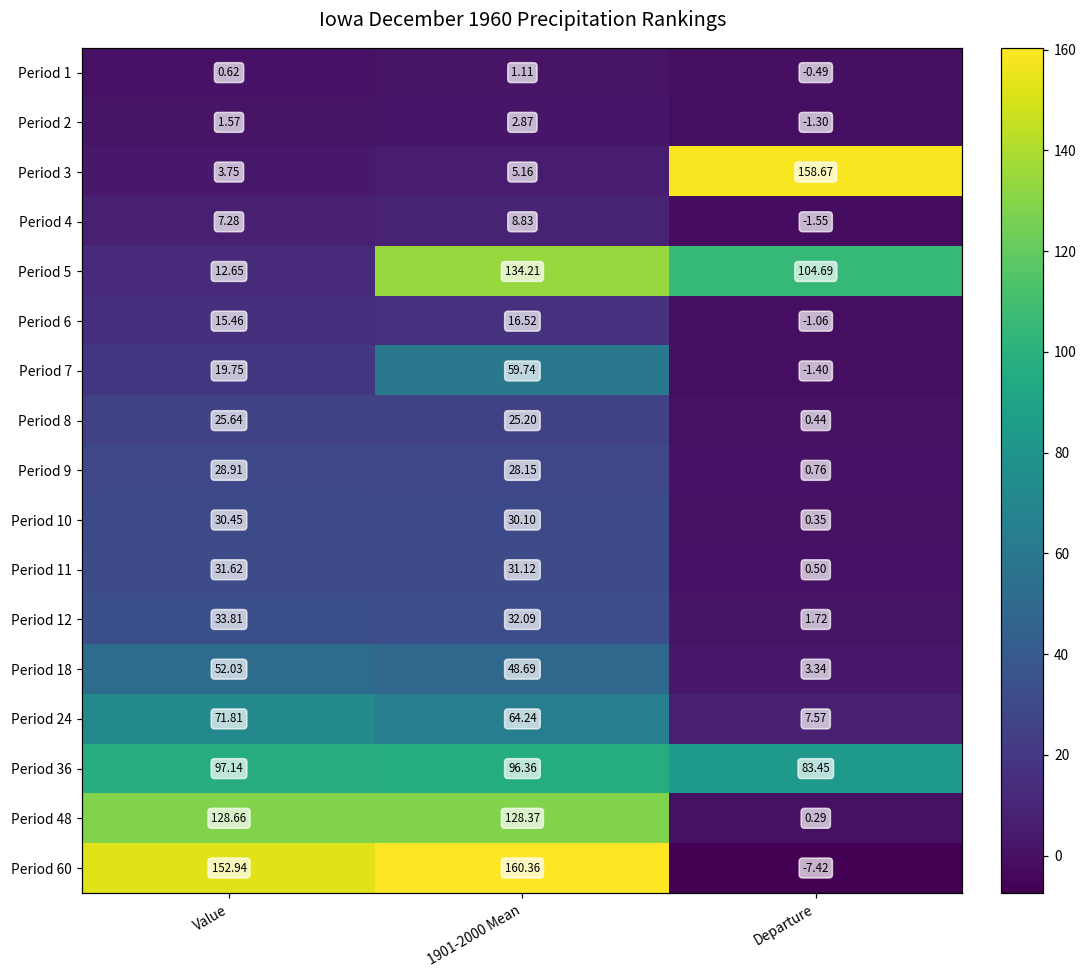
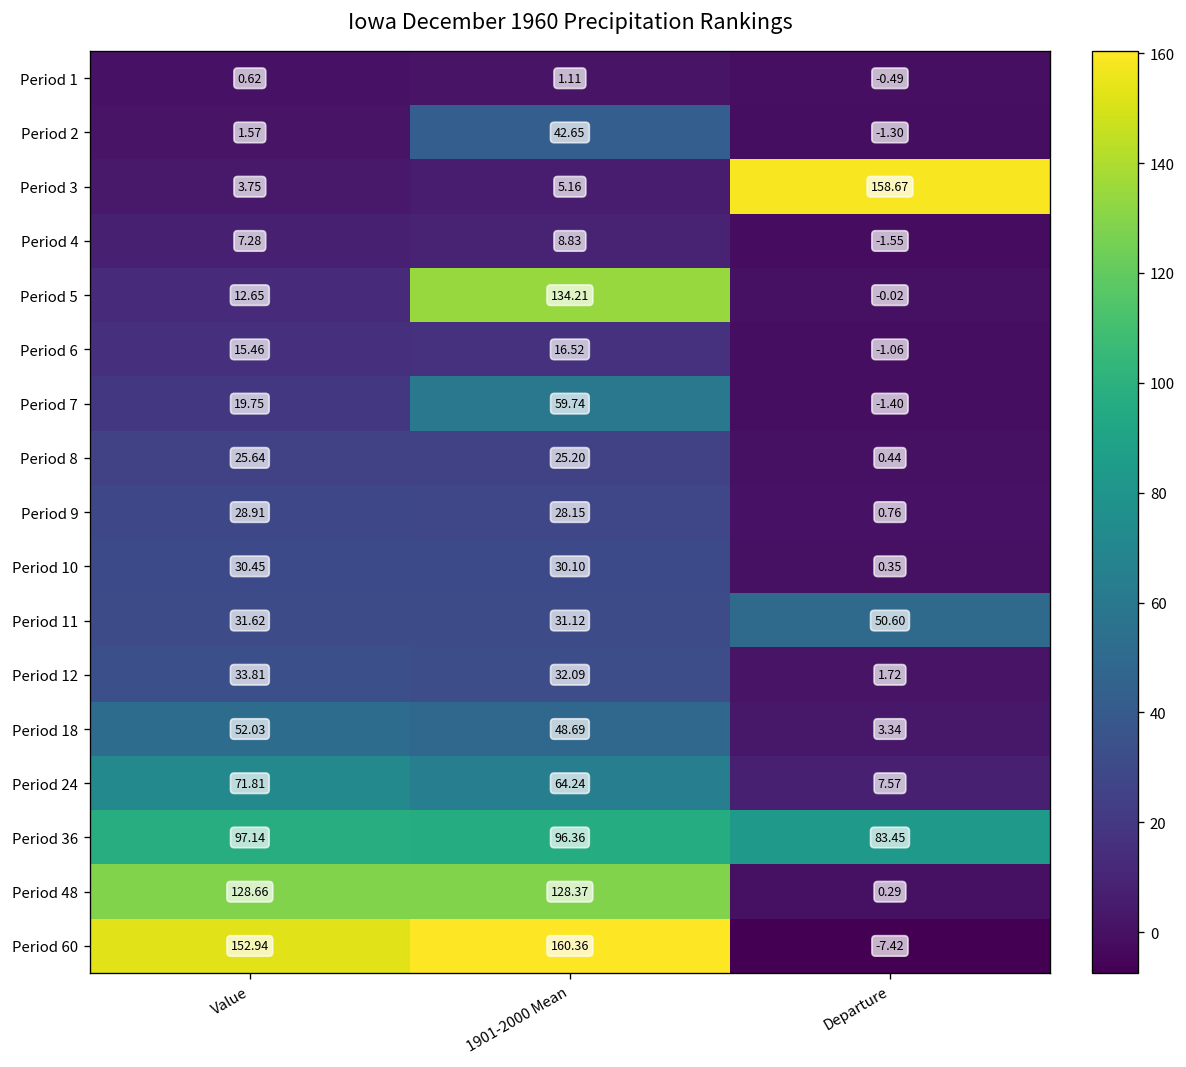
  {
    "Period 2": {
-     "1901-2000 Mean": 2.87
+     "1901-2000 Mean": 42.65
    },
    "Period 5": {
-     "Departure": 104.69
+     "Departure": -0.02
    },
    "Period 11": {
-     "Departure": 0.50
+     "Departure": 50.60
    }
  }
